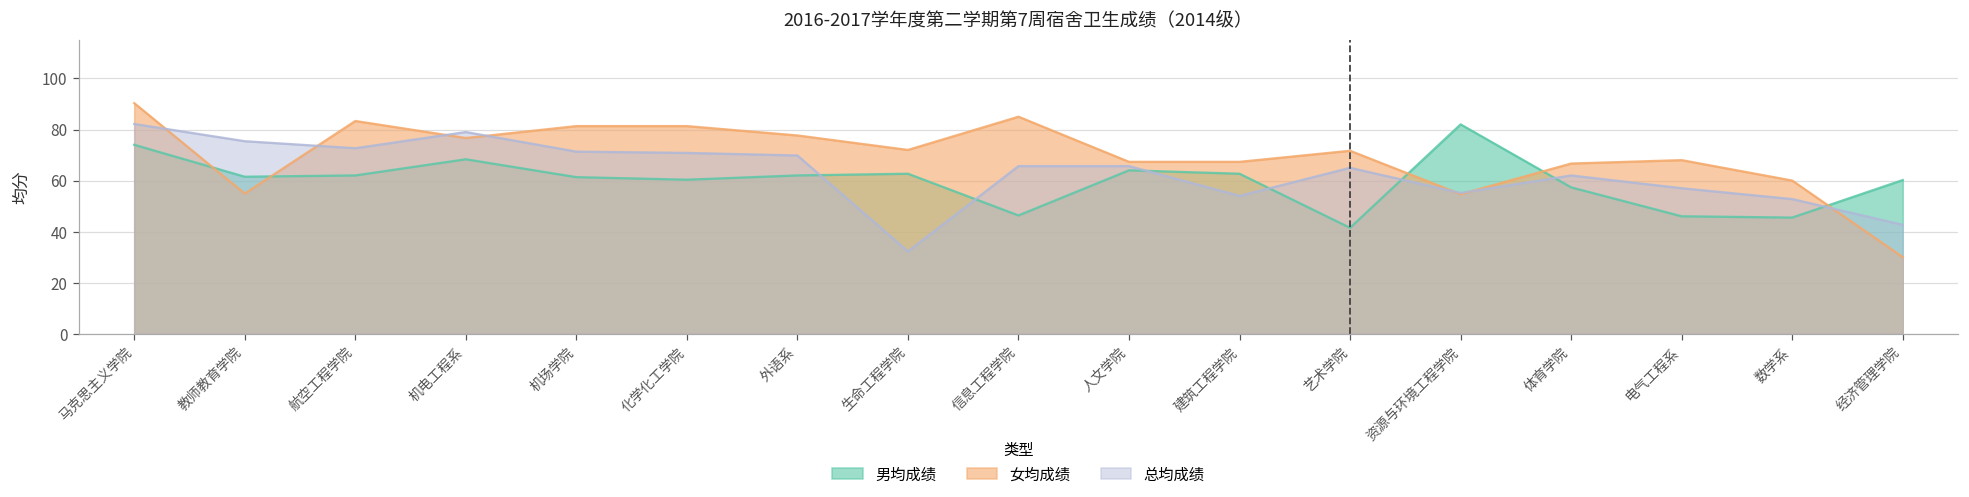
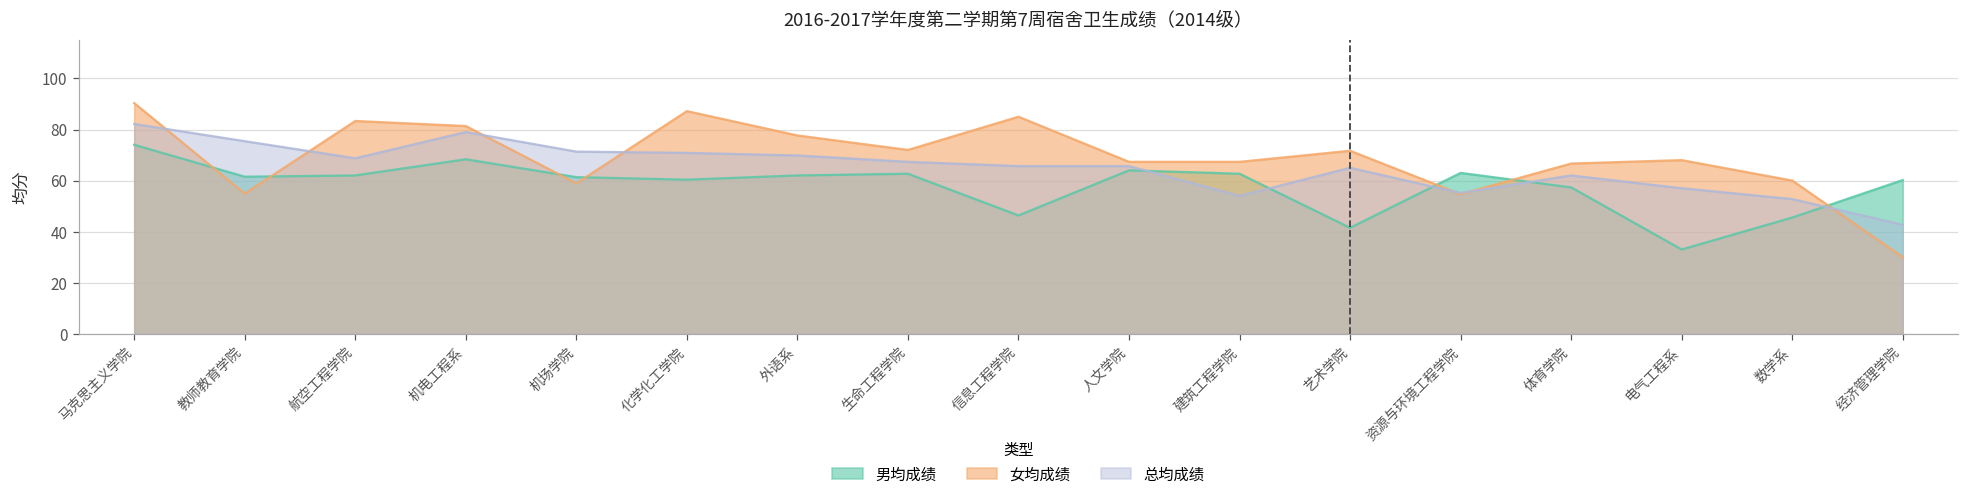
  {
    "男均成绩": {
      "马克思主义学院": 74,
      "教师教育学院": 62,
      "航空工程学院": 62,
      "机电工程系": 68,
      "机场学院": 61,
      "化学化工学院": 60,
      "外语系": 62,
      "生命工程学院": 63,
      "信息工程学院": 46,
      "人文学院": 64,
      "建筑工程学院": 63,
      "艺术学院": 41,
-     "资源与环境工程学院": 82,
+     "资源与环境工程学院": 63,
      "体育学院": 57,
-     "电气工程系": 46,
+     "电气工程系": 33,
      "数学系": 46,
      "经济管理学院": 60
    },
    "女均成绩": {
      "马克思主义学院": 90,
      "教师教育学院": 55,
      "航空工程学院": 83,
-     "机电工程系": 77,
-     "机场学院": 81,
-     "化学化工学院": 81,
+     "机电工程系": 81,
+     "机场学院": 59,
+     "化学化工学院": 87,
      "外语系": 78,
      "生命工程学院": 72,
      "信息工程学院": 85,
      "人文学院": 67,
      "建筑工程学院": 67,
      "艺术学院": 72,
      "体育学院": 67,
      "电气工程系": 68,
      "数学系": 60,
      "经济管理学院": 30
    },
    "总均成绩": {
      "马克思主义学院": 82,
      "教师教育学院": 75,
-     "航空工程学院": 73,
+     "航空工程学院": 69,
      "机电工程系": 79,
      "机场学院": 71,
      "化学化工学院": 71,
      "外语系": 70,
-     "生命工程学院": 32,
+     "生命工程学院": 67,
      "信息工程学院": 66,
      "人文学院": 66,
      "建筑工程学院": 54,
      "艺术学院": 65,
      "体育学院": 62,
      "电气工程系": 57,
      "数学系": 53,
      "经济管理学院": 43
    }
  }
